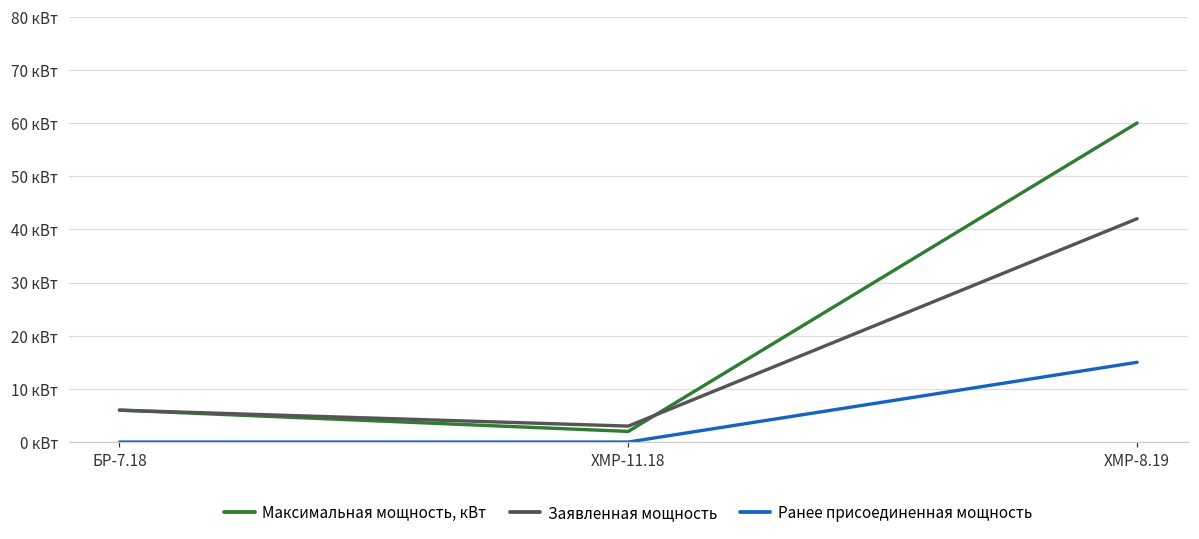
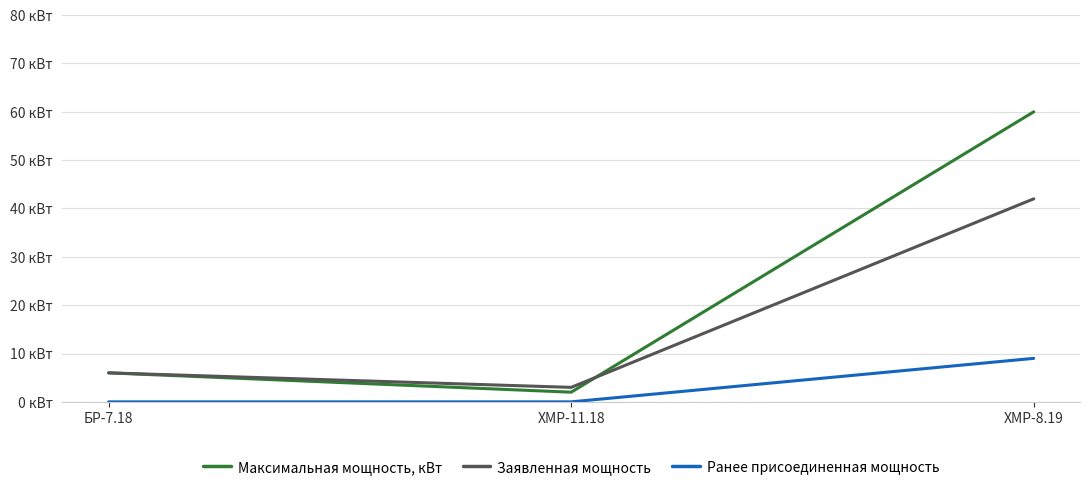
  {
    "Максимальная мощность, кВт": {
      "ХМР-11.18": "2 кВт",
      "ХМР-8.19": "60 кВт"
    },
    "Заявленная мощность": {
      "ХМР-11.18": "3 кВт",
      "ХМР-8.19": "42 кВт"
    },
    "Ранее присоединенная мощность": {
      "БР-7.18": "0 кВт",
      "ХМР-11.18": "0 кВт",
-     "ХМР-8.19": "15 кВт"
+     "ХМР-8.19": "9 кВт"
    }
  }
